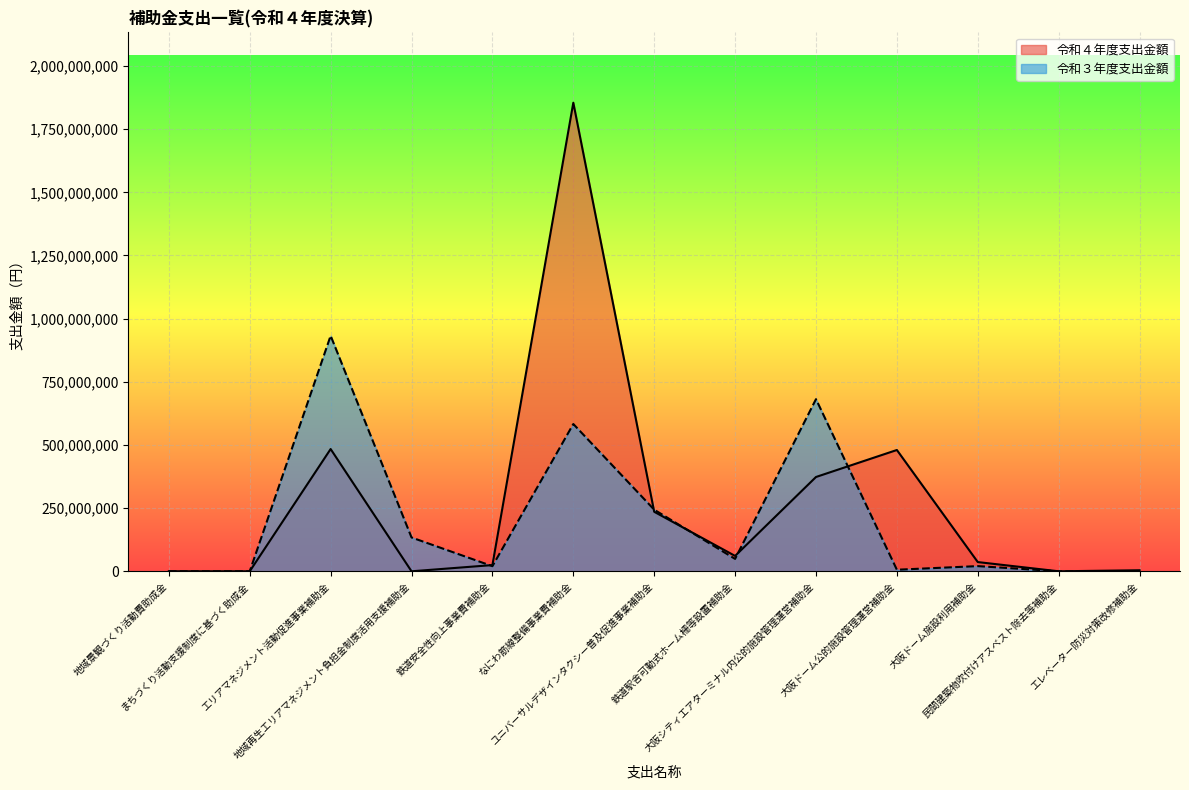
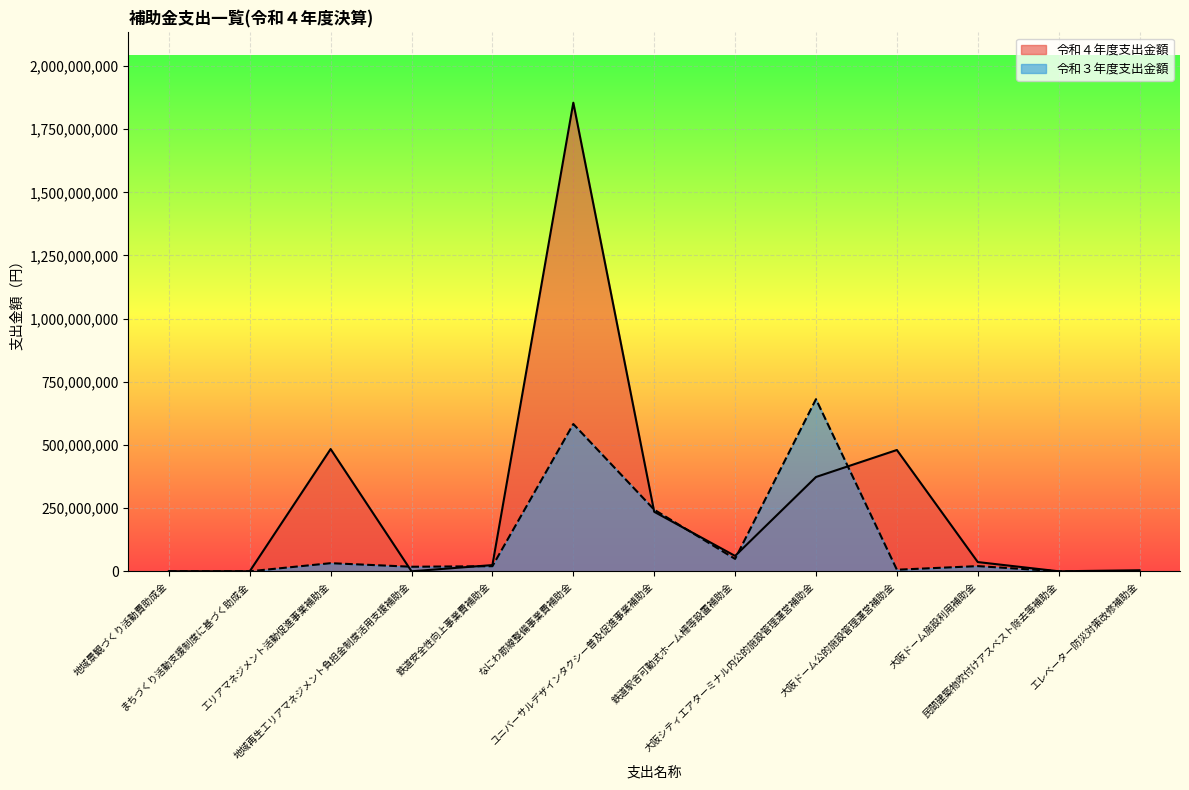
  {
    "令和４年度支出金額": {
      "エリアマネジメント活動促進事業補助金": "480,000,000",
      "地域再生エリアマネジメント負担金制度活用支援補助金": "0",
      "なにわ筋線整備事業費補助金": "1,850,000,000",
      "鉄道駅舎可動式ホーム柵等設置補助金": "60,000,000",
      "大阪シティエアターミナル内公的施設管理運営補助金": "370,000,000",
      "大阪ドーム公的施設管理運営補助金": "480,000,000",
      "大阪ドーム施設利用補助金": "40,000,000"
    },
    "令和３年度支出金額": {
-     "エリアマネジメント活動促進事業補助金": "930,000,000",
-     "地域再生エリアマネジメント負担金制度活用支援補助金": "130,000,000",
+     "エリアマネジメント活動促進事業補助金": "30,000,000",
+     "地域再生エリアマネジメント負担金制度活用支援補助金": "20,000,000",
      "なにわ筋線整備事業費補助金": "580,000,000",
      "鉄道駅舎可動式ホーム柵等設置補助金": "50,000,000",
      "大阪シティエアターミナル内公的施設管理運営補助金": "680,000,000",
      "大阪ドーム公的施設管理運営補助金": "10,000,000",
      "大阪ドーム施設利用補助金": "20,000,000"
    }
  }
